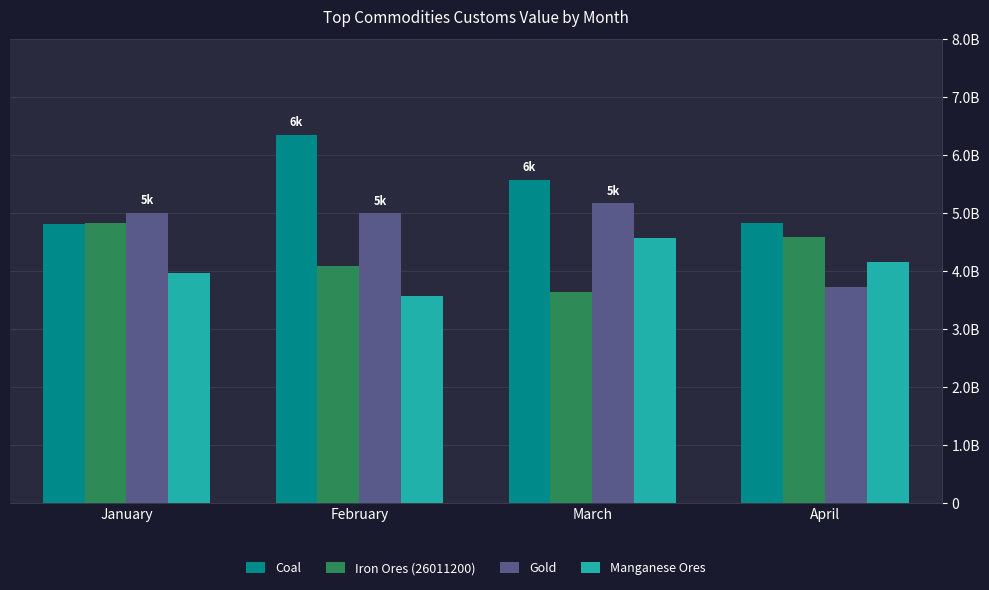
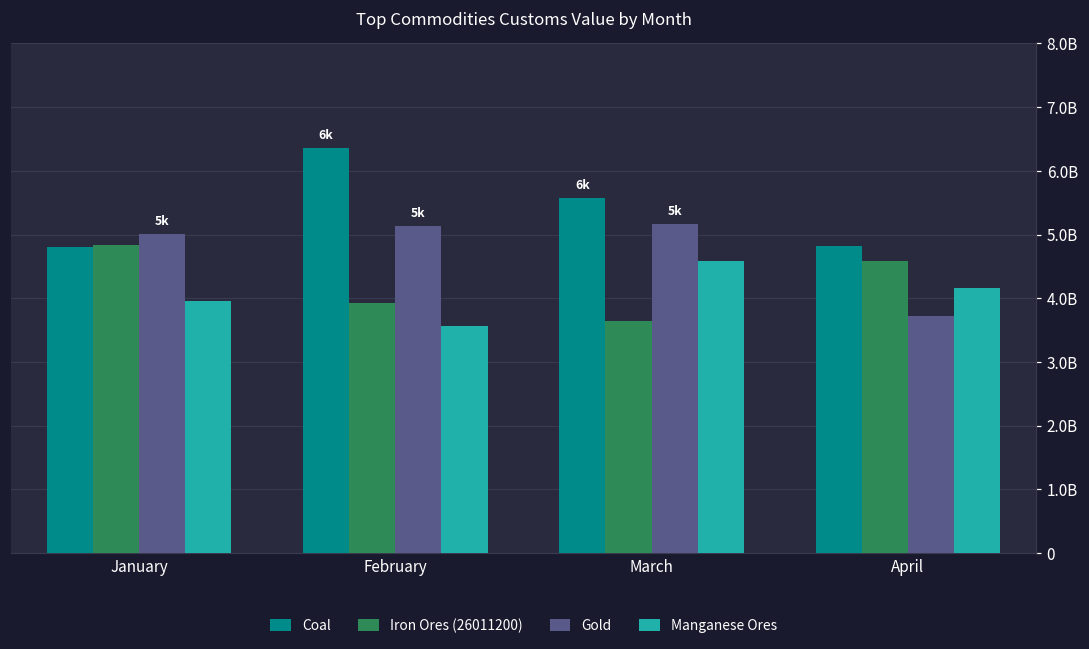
  {
    "Iron Ores (26011200)": {
      "January": 4800000000,
-     "February": 4100000000,
+     "February": 3900000000,
      "March": 3600000000,
      "April": 4600000000
    },
    "Gold": {
-     "February": 5000000000,
+     "February": 5100000000,
      "April": 3700000000
    }
  }
